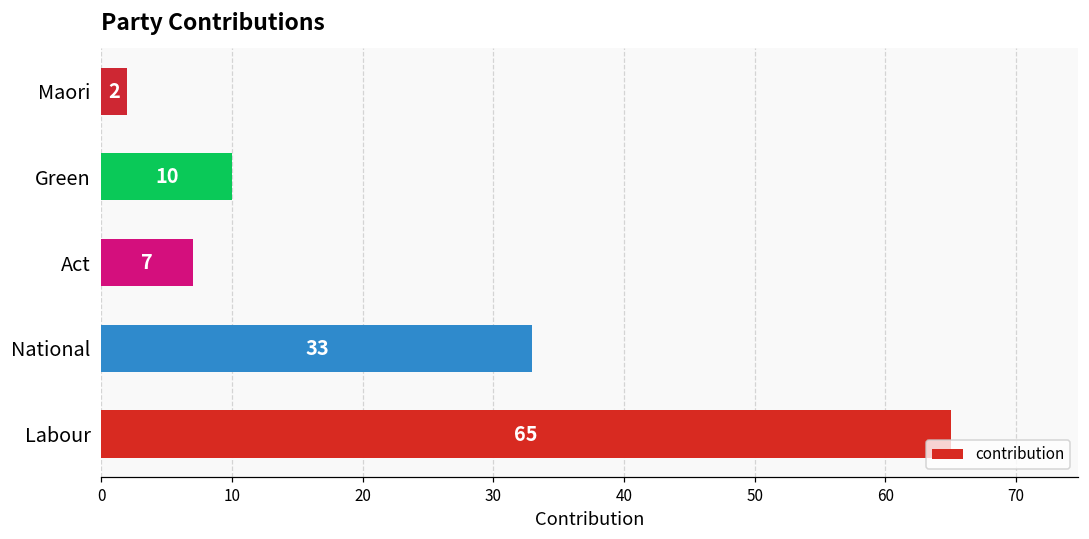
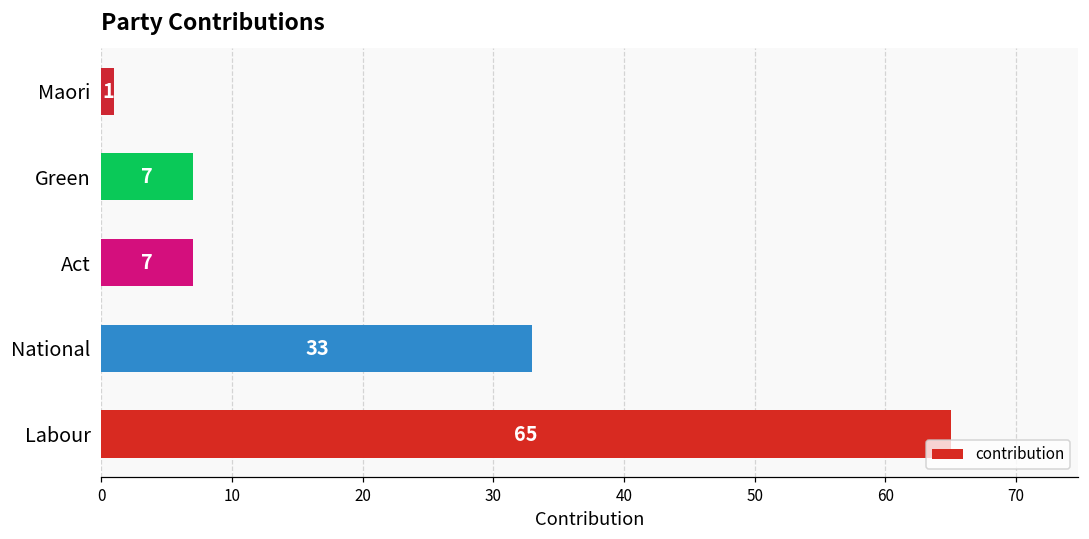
  {
-   "Maori": 2,
-   "Green": 10,
+   "Maori": 1,
+   "Green": 7,
    "Act": 7,
    "National": 33,
    "Labour": 65
  }
